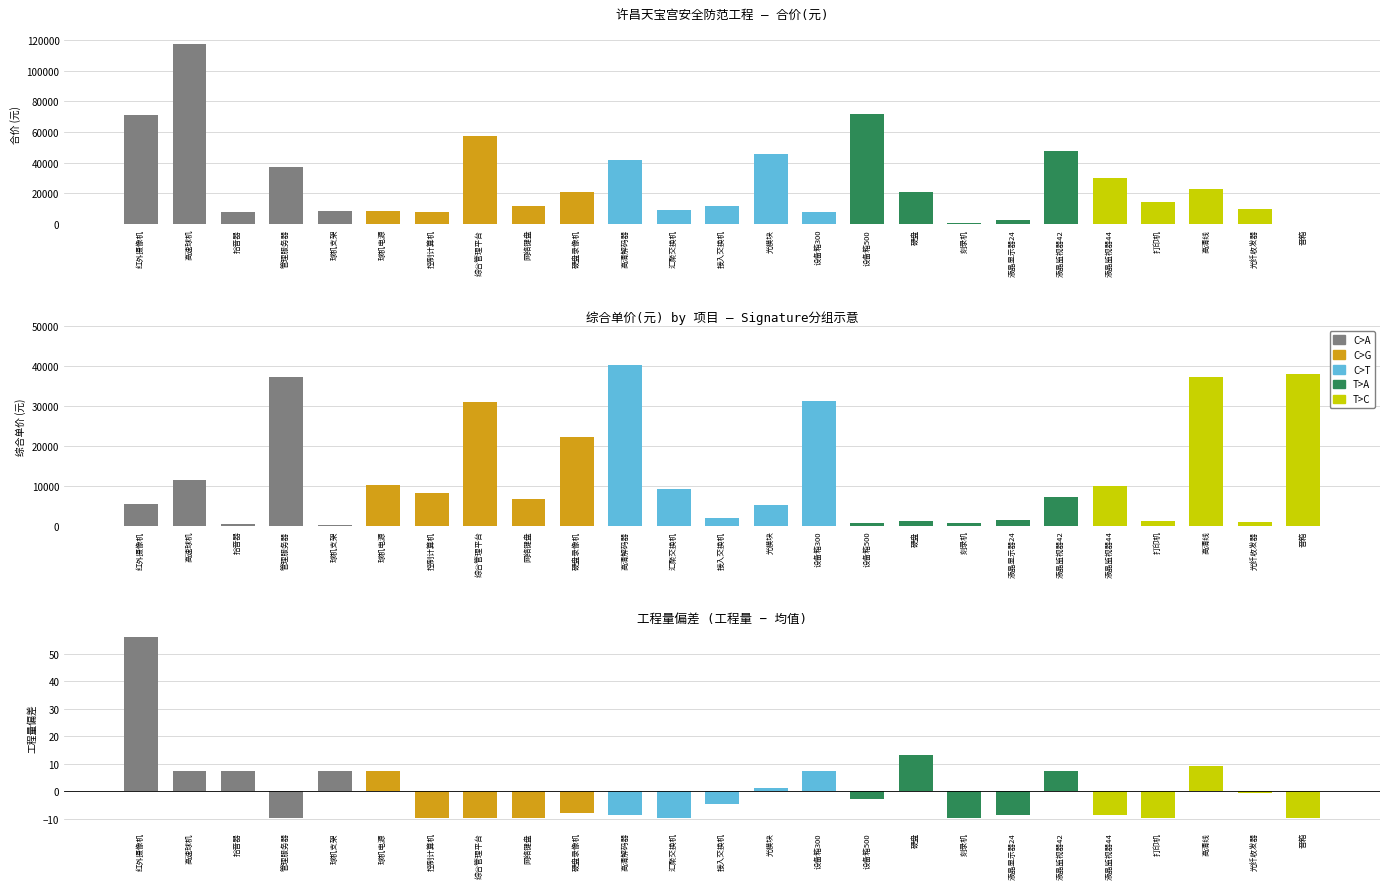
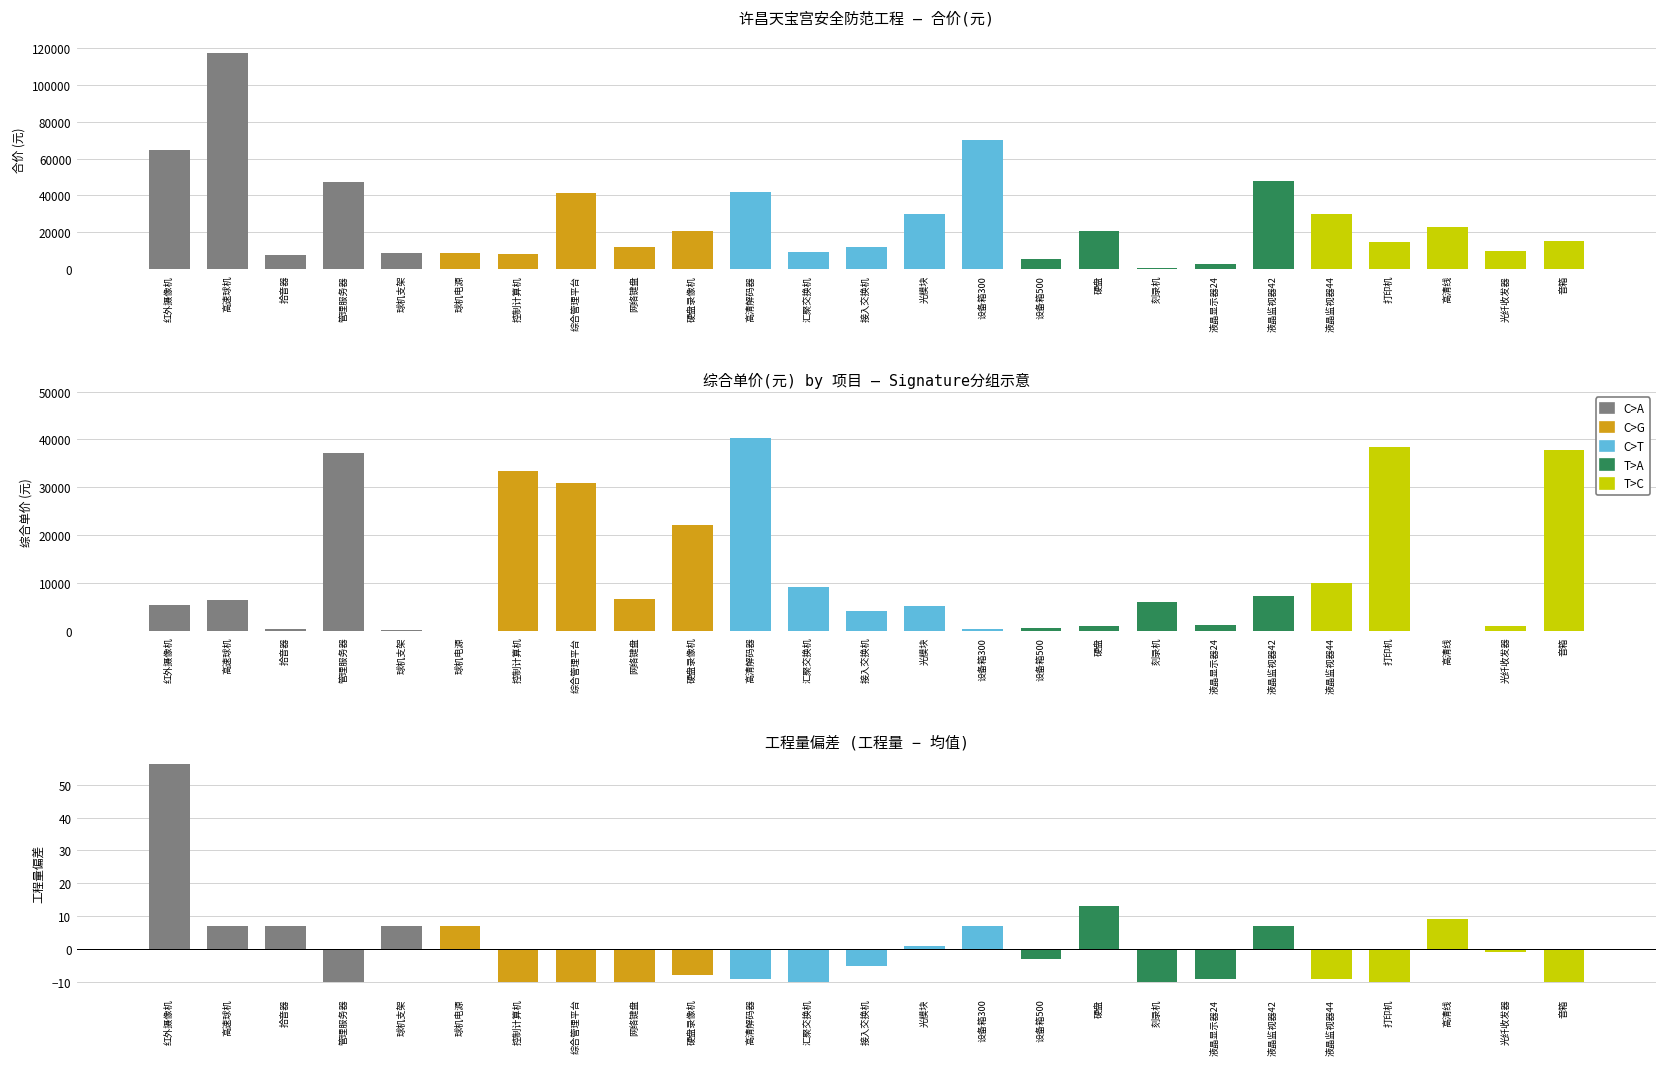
  {
    "许昌天宝宫安全防范工程 — 合价(元)": {
-     "红外摄像机": 71000,
+     "红外摄像机": 65000,
      "高速球机": 117000,
      "拾音器": 8000,
-     "管理服务器": 37000,
+     "管理服务器": 48000,
      "球机支架": 9000,
      "球机电源": 9000,
      "控制计算机": 8000,
-     "综合管理平台": 57000,
+     "综合管理平台": 41000,
      "网络键盘": 12000,
      "硬盘录像机": 21000,
      "高清解码器": 42000,
      "汇聚交换机": 9000,
      "接入交换机": 12000,
-     "光模块": 45000,
-     "设备箱300": 8000,
-     "设备箱500": 72000,
+     "光模块": 30000,
+     "设备箱300": 70000,
+     "设备箱500": 5000,
      "硬盘": 21000,
      "液晶显示器24": 3000,
      "液晶监视器42": 48000,
      "液晶监视器44": 30000,
      "打印机": 15000,
      "高清线": 23000,
      "光纤收发器": 10000,
-     "音箱": 0
+     "音箱": 15000
    },
    "综合单价(元) by 项目 — Signature分组示意": {
      "红外摄像机": 6000,
-     "高速球机": 11000,
+     "高速球机": 7000,
      "管理服务器": 37000,
-     "球机电源": 10000,
-     "控制计算机": 8000,
+     "球机电源": 0,
+     "控制计算机": 33000,
      "综合管理平台": 31000,
      "网络键盘": 7000,
      "硬盘录像机": 22000,
      "高清解码器": 40000,
      "汇聚交换机": 9000,
-     "接入交换机": 2000,
+     "接入交换机": 4000,
      "光模块": 5000,
-     "设备箱300": 31000,
+     "设备箱300": 0,
      "设备箱500": 1000,
      "硬盘": 1000,
-     "刻录机": 1000,
+     "刻录机": 6000,
      "液晶显示器24": 1000,
      "液晶监视器42": 7000,
      "液晶监视器44": 10000,
-     "打印机": 1000,
-     "高清线": 37000,
+     "打印机": 38000,
+     "高清线": 0,
      "光纤收发器": 1000,
      "音箱": 38000
    },
    "工程量偏差 (工程量 − 均值)": {
      "红外摄像机": 56,
      "高速球机": 7,
      "拾音器": 7,
      "管理服务器": -10,
      "球机支架": 7,
      "球机电源": 7,
      "控制计算机": -10,
      "综合管理平台": -10,
      "网络键盘": -10,
      "硬盘录像机": -8,
      "高清解码器": -9,
      "汇聚交换机": -10,
      "接入交换机": -5,
      "光模块": 1,
      "设备箱300": 7,
      "设备箱500": -3,
      "硬盘": 13,
      "刻录机": -10,
      "液晶显示器24": -9,
      "液晶监视器42": 7,
      "液晶监视器44": -9,
      "打印机": -10,
      "高清线": 9,
      "音箱": -10
    }
  }
